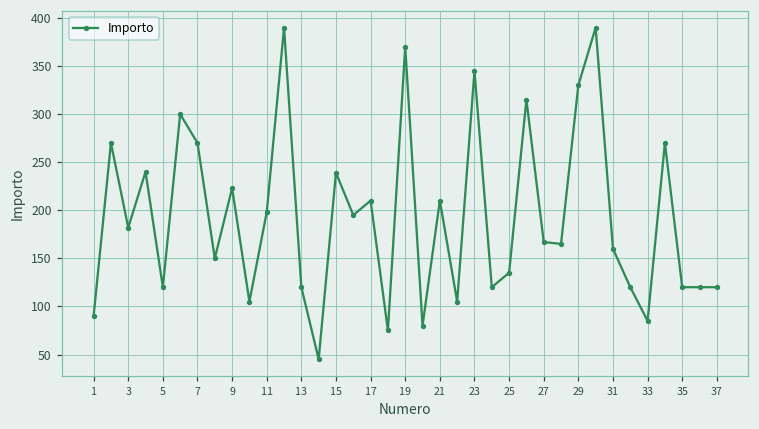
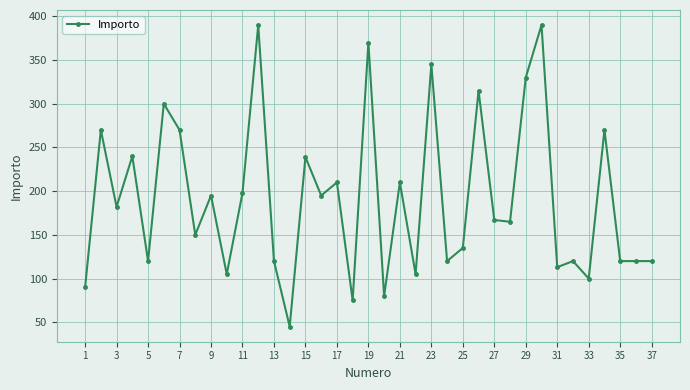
  {
    "1": 90,
    "3": 180,
    "5": 120,
    "7": 270,
-   "9": 220,
+   "9": 200,
    "11": 200,
    "13": 120,
    "15": 240,
    "17": 210,
    "19": 370,
    "21": 210,
    "23": 350,
    "25": 140,
    "27": 170,
    "29": 330,
-   "31": 160,
-   "33": 90,
+   "31": 110,
+   "33": 100,
    "35": 120,
    "37": 120
  }
